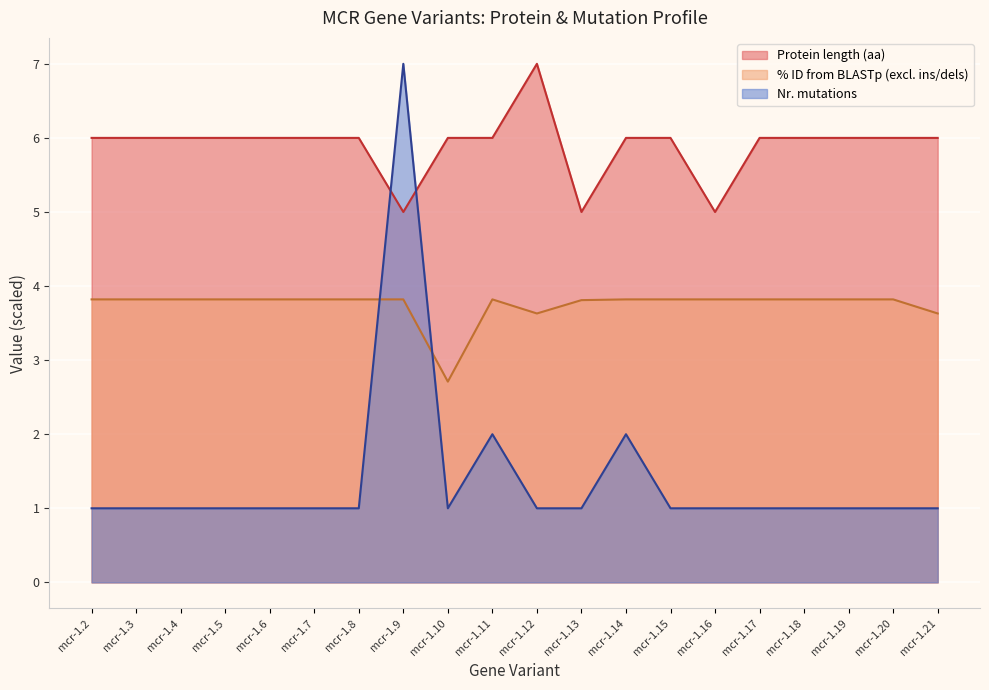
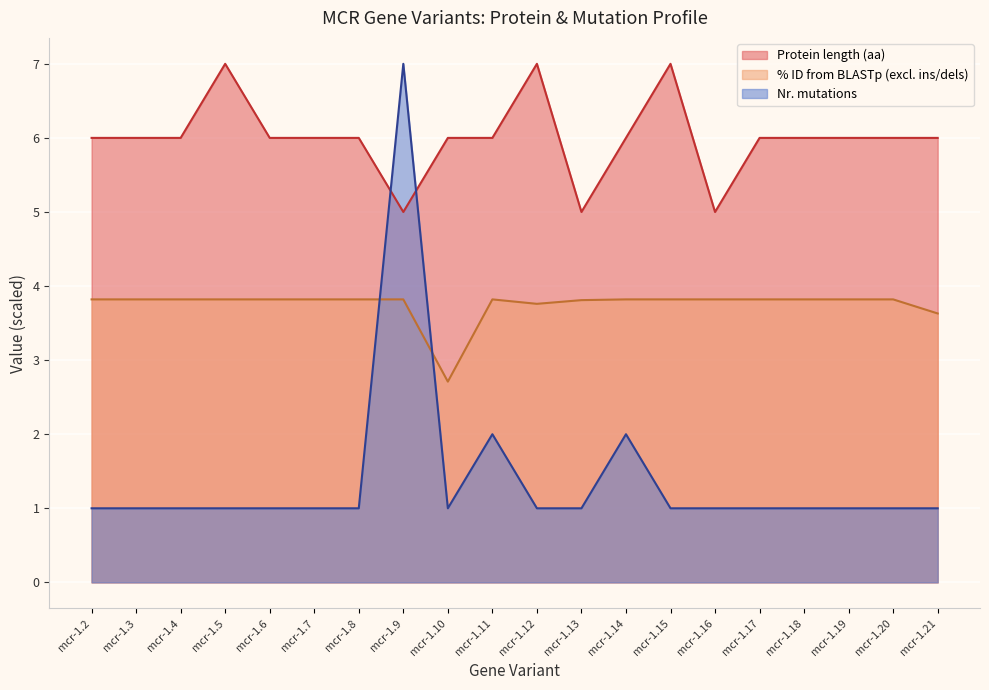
  {
    "Protein length (aa)": {
      "mcr-1.2": 6.0,
      "mcr-1.3": 6.0,
      "mcr-1.4": 6.0,
-     "mcr-1.5": 6.0,
+     "mcr-1.5": 7.0,
      "mcr-1.6": 6.0,
      "mcr-1.7": 6.0,
      "mcr-1.8": 6.0,
      "mcr-1.9": 5.0,
      "mcr-1.10": 6.0,
      "mcr-1.11": 6.0,
      "mcr-1.12": 7.0,
      "mcr-1.13": 5.0,
      "mcr-1.14": 6.0,
-     "mcr-1.15": 6.0,
+     "mcr-1.15": 7.0,
      "mcr-1.16": 5.0,
      "mcr-1.17": 6.0,
      "mcr-1.18": 6.0,
      "mcr-1.19": 6.0,
      "mcr-1.20": 6.0,
      "mcr-1.21": 6.0
    },
    "% ID from BLASTp (excl. ins/dels)": {
      "mcr-1.2": 3.8,
      "mcr-1.3": 3.8,
      "mcr-1.4": 3.8,
      "mcr-1.5": 3.8,
      "mcr-1.6": 3.8,
      "mcr-1.7": 3.8,
      "mcr-1.8": 3.8,
      "mcr-1.9": 3.8,
      "mcr-1.10": 2.7,
      "mcr-1.11": 3.8,
-     "mcr-1.12": 3.6,
+     "mcr-1.12": 3.8,
      "mcr-1.13": 3.8,
      "mcr-1.14": 3.8,
      "mcr-1.15": 3.8,
      "mcr-1.16": 3.8,
      "mcr-1.17": 3.8,
      "mcr-1.18": 3.8,
      "mcr-1.19": 3.8,
      "mcr-1.20": 3.8,
      "mcr-1.21": 3.6
    },
    "Nr. mutations": {
      "mcr-1.2": 1.0,
      "mcr-1.3": 1.0,
      "mcr-1.4": 1.0,
      "mcr-1.5": 1.0,
      "mcr-1.6": 1.0,
      "mcr-1.7": 1.0,
      "mcr-1.8": 1.0,
      "mcr-1.9": 7.0,
      "mcr-1.10": 1.0,
      "mcr-1.11": 2.0,
      "mcr-1.12": 1.0,
      "mcr-1.13": 1.0,
      "mcr-1.14": 2.0,
      "mcr-1.15": 1.0,
      "mcr-1.16": 1.0,
      "mcr-1.17": 1.0,
      "mcr-1.18": 1.0,
      "mcr-1.19": 1.0,
      "mcr-1.20": 1.0,
      "mcr-1.21": 1.0
    }
  }
